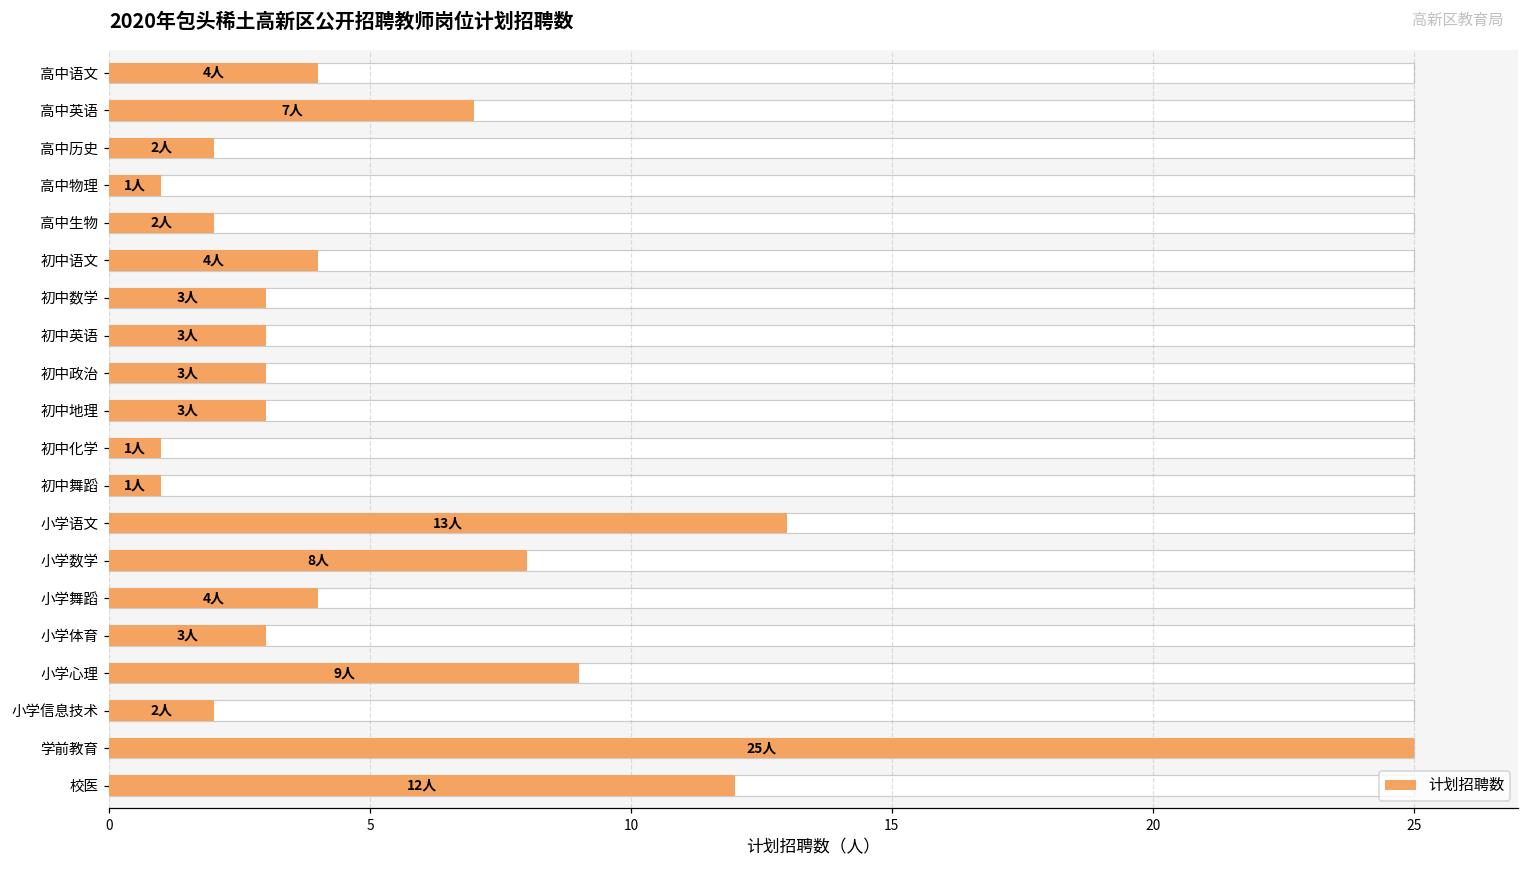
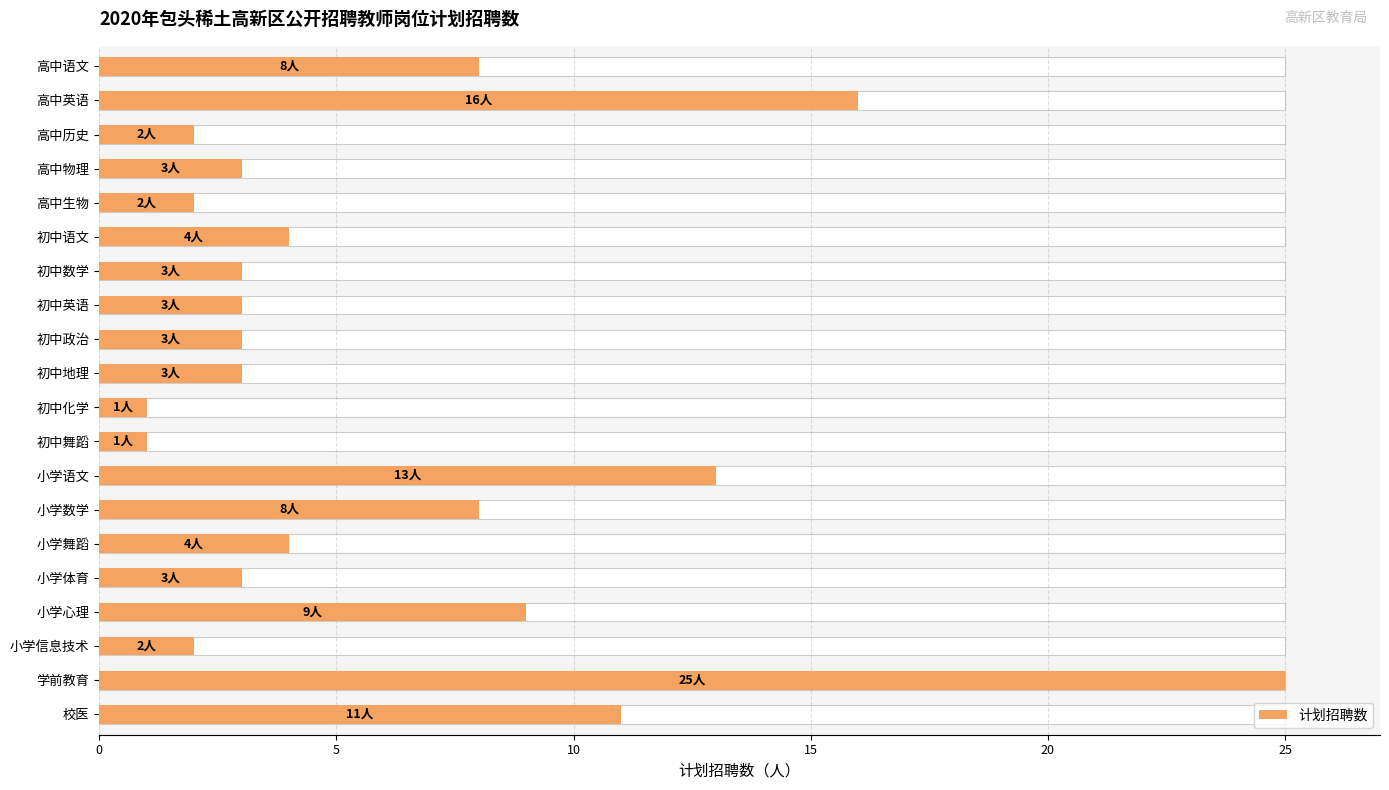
  {
    "计划招聘数": {
-     "高中语文": "4人",
-     "高中英语": "7人",
-     "高中物理": "1人",
+     "高中语文": "8人",
+     "高中英语": "16人",
+     "高中物理": "3人",
      "学前教育": "25人",
-     "校医": "12人"
+     "校医": "11人"
    }
  }
